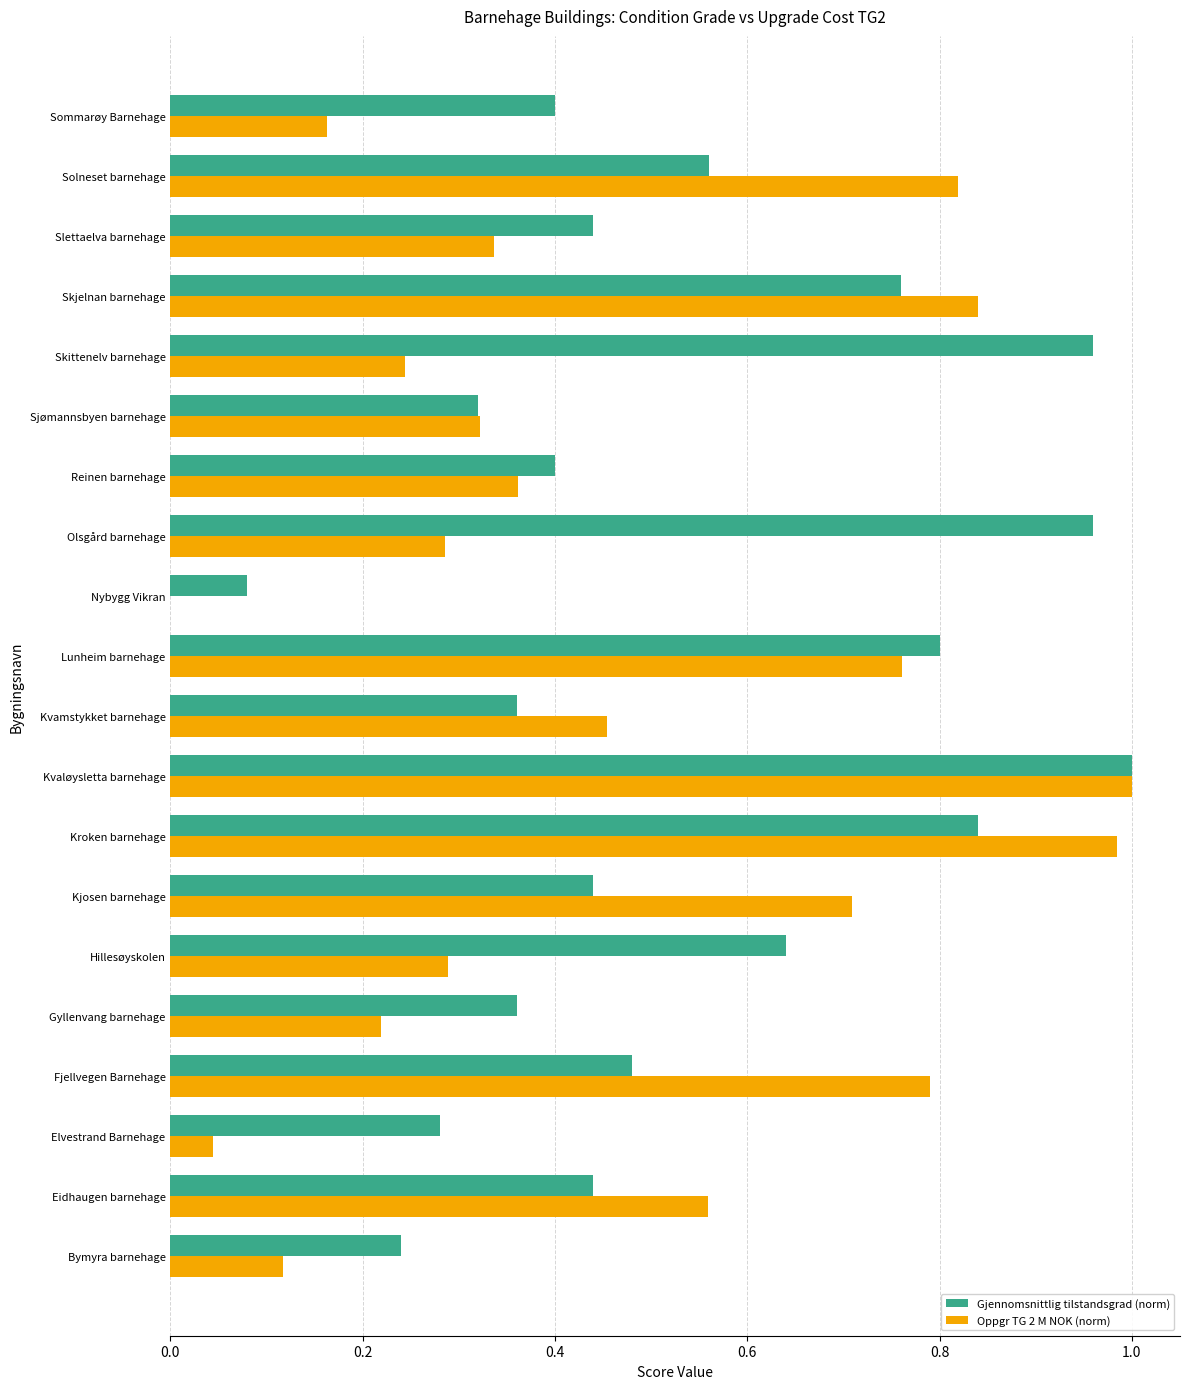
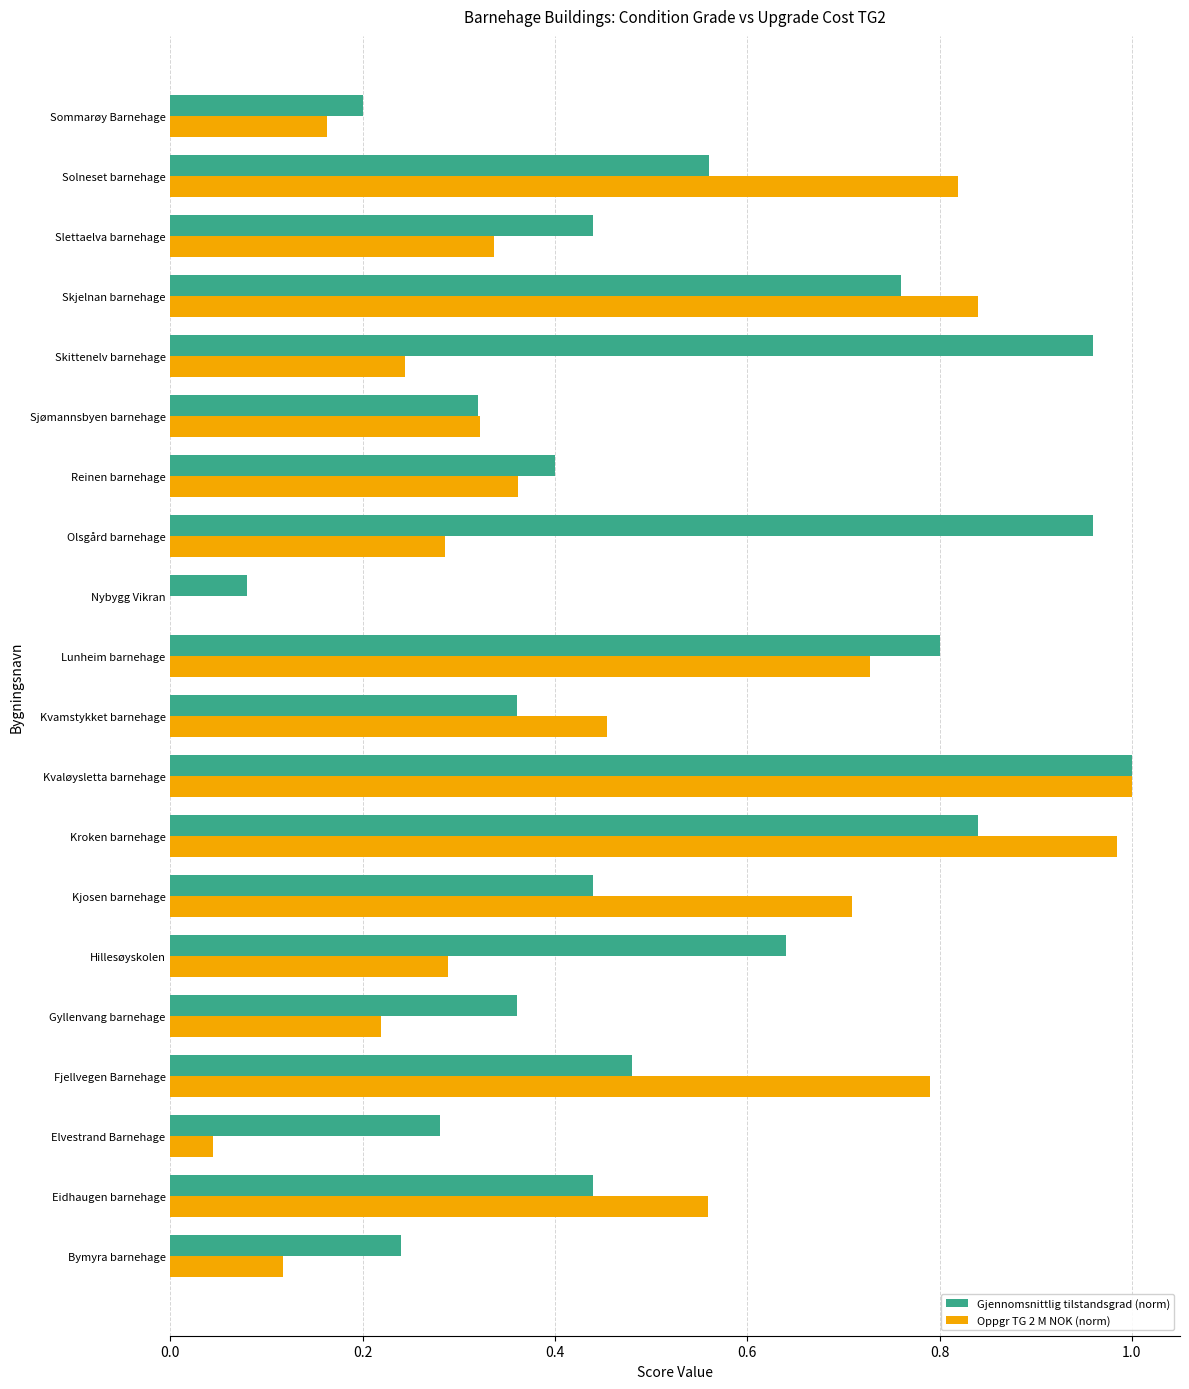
  {
    "Gjennomsnittlig tilstandsgrad (norm)": {
-     "Sommarøy Barnehage": 0.40,
+     "Sommarøy Barnehage": 0.20,
      "Solneset barnehage": 0.56,
      "Slettaelva barnehage": 0.44,
      "Skjelnan barnehage": 0.76,
      "Skittenelv barnehage": 0.96,
      "Sjømannsbyen barnehage": 0.32,
      "Reinen barnehage": 0.40,
      "Olsgård barnehage": 0.96,
      "Nybygg Vikran": 0.08,
      "Lunheim barnehage": 0.80,
      "Kvamstykket barnehage": 0.36,
      "Kvaløysletta barnehage": 1.00,
      "Kroken barnehage": 0.84,
      "Kjosen barnehage": 0.44,
      "Hillesøyskolen": 0.64,
      "Gyllenvang barnehage": 0.36,
      "Fjellvegen Barnehage": 0.48,
      "Elvestrand Barnehage": 0.28,
      "Eidhaugen barnehage": 0.44,
      "Bymyra barnehage": 0.24
    },
    "Oppgr TG 2 M NOK (norm)": {
      "Sommarøy Barnehage": 0.16,
      "Solneset barnehage": 0.82,
      "Slettaelva barnehage": 0.34,
      "Skjelnan barnehage": 0.84,
      "Skittenelv barnehage": 0.24,
      "Sjømannsbyen barnehage": 0.32,
      "Reinen barnehage": 0.36,
      "Olsgård barnehage": 0.29,
      "Nybygg Vikran": 0.00,
-     "Lunheim barnehage": 0.76,
+     "Lunheim barnehage": 0.73,
      "Kvamstykket barnehage": 0.45,
      "Kvaløysletta barnehage": 1.00,
      "Kroken barnehage": 0.98,
      "Kjosen barnehage": 0.71,
      "Hillesøyskolen": 0.29,
      "Gyllenvang barnehage": 0.22,
      "Fjellvegen Barnehage": 0.79,
      "Elvestrand Barnehage": 0.04,
      "Eidhaugen barnehage": 0.56,
      "Bymyra barnehage": 0.12
    }
  }
